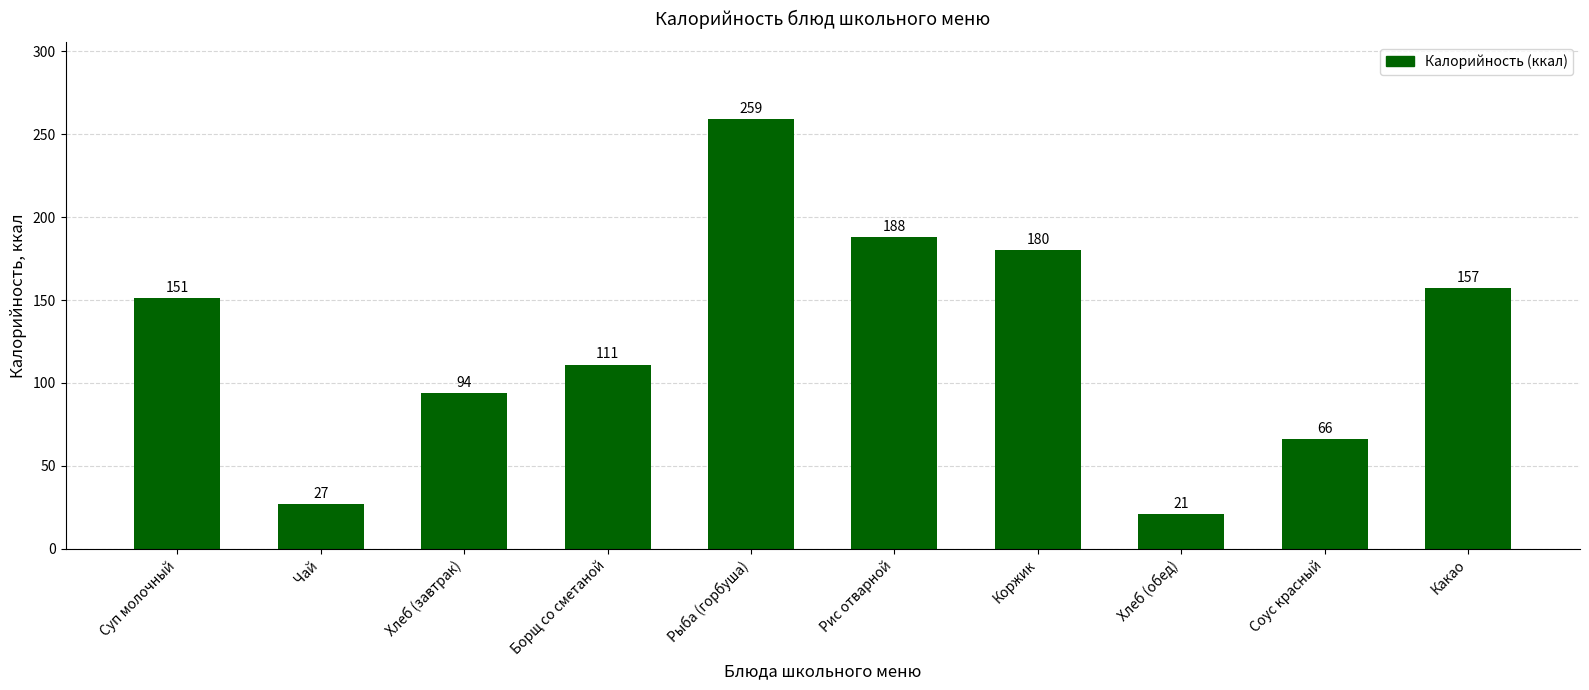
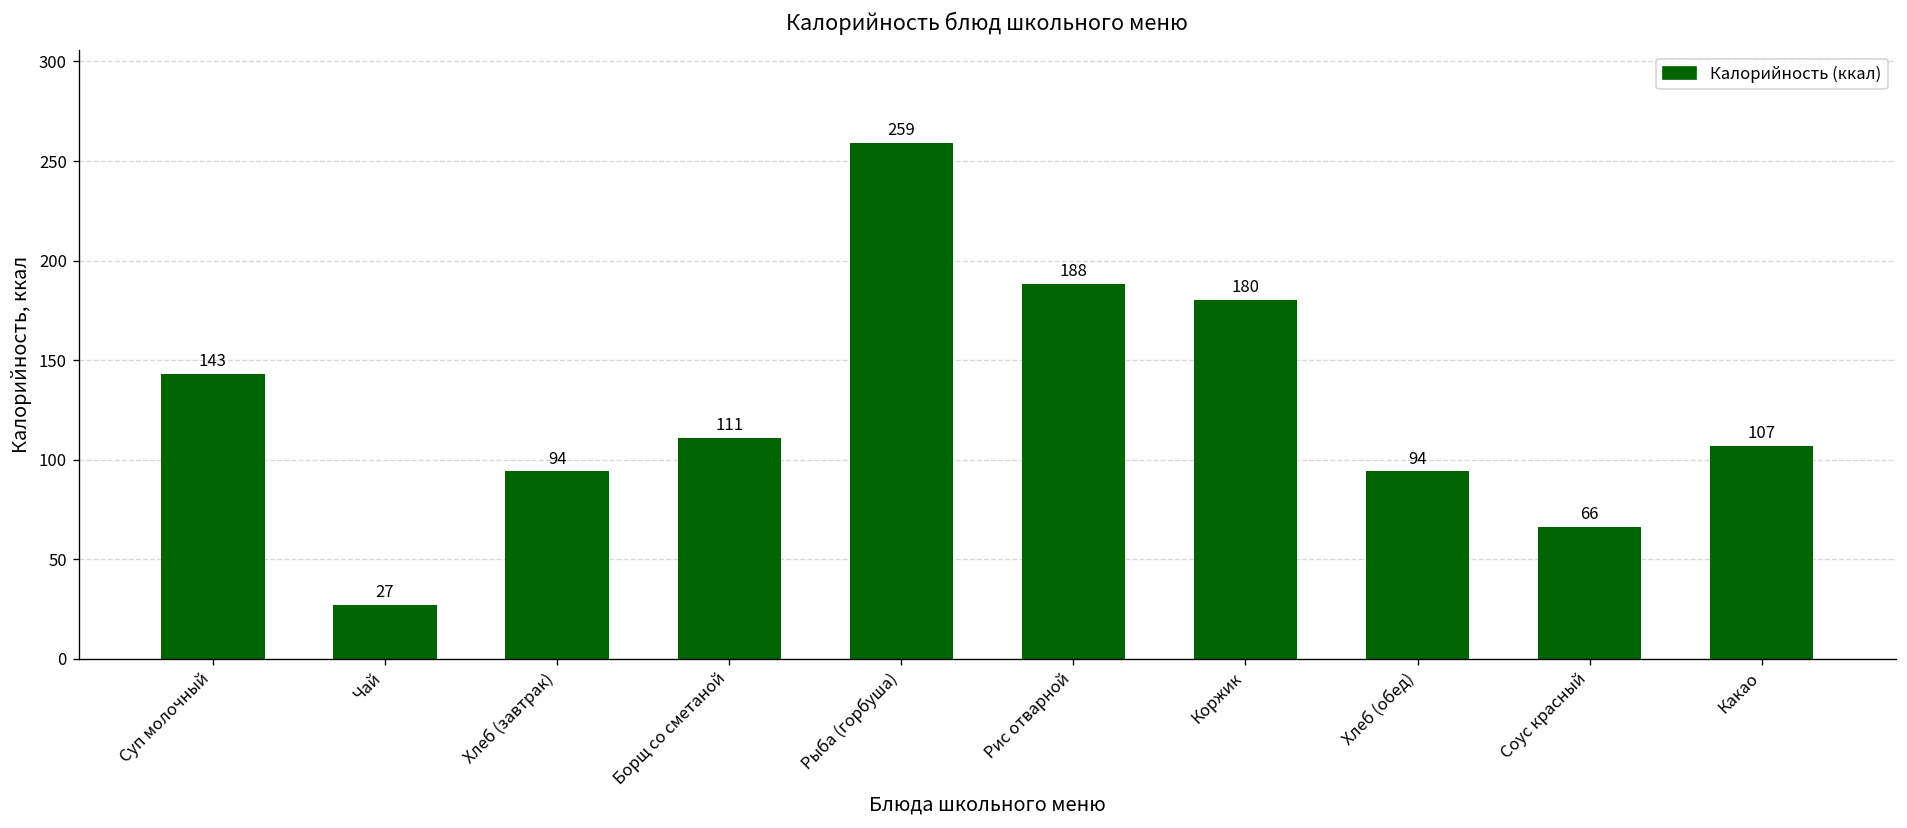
  {
-   "Суп молочный": 151,
+   "Суп молочный": 143,
    "Чай": 27,
    "Хлеб (завтрак)": 94,
    "Борщ со сметаной": 111,
    "Рыба (горбуша)": 259,
    "Рис отварной": 188,
    "Коржик": 180,
-   "Хлеб (обед)": 21,
+   "Хлеб (обед)": 94,
    "Соус красный": 66,
-   "Какао": 157
+   "Какао": 107
  }
